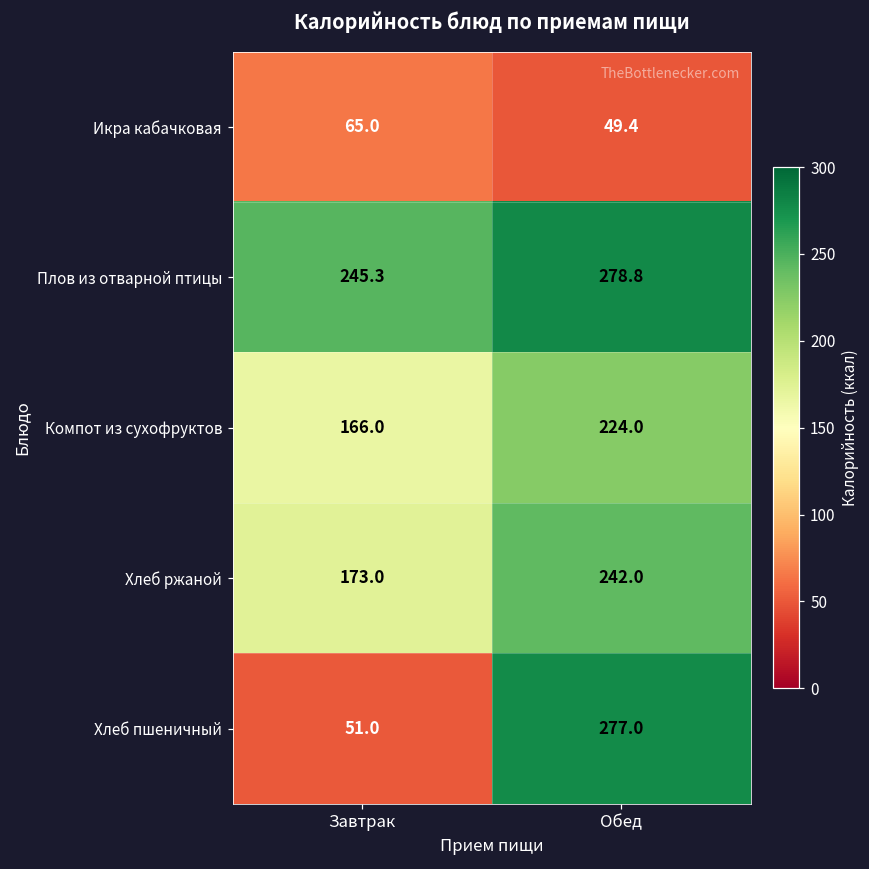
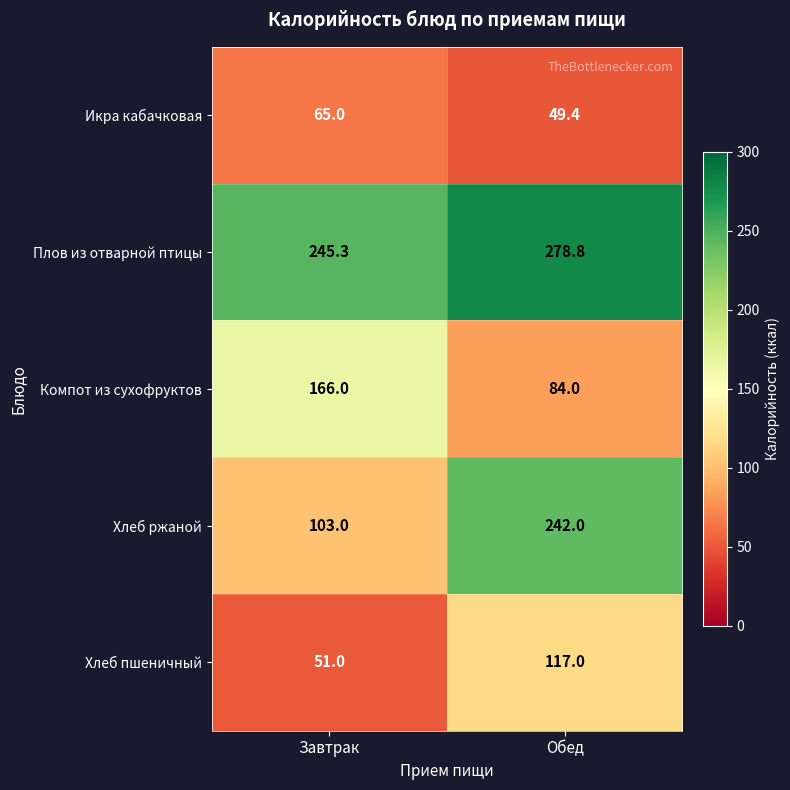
  {
    "Икра кабачковая": {
      "Завтрак": 65.0
    },
    "Плов из отварной птицы": {
      "Завтрак": 245.3,
      "Обед": 278.8
    },
    "Компот из сухофруктов": {
      "Завтрак": 166.0,
-     "Обед": 224.0
+     "Обед": 84.0
    },
    "Хлеб ржаной": {
-     "Завтрак": 173.0,
+     "Завтрак": 103.0,
      "Обед": 242.0
    },
    "Хлеб пшеничный": {
      "Завтрак": 51.0,
-     "Обед": 277.0
+     "Обед": 117.0
    }
  }
